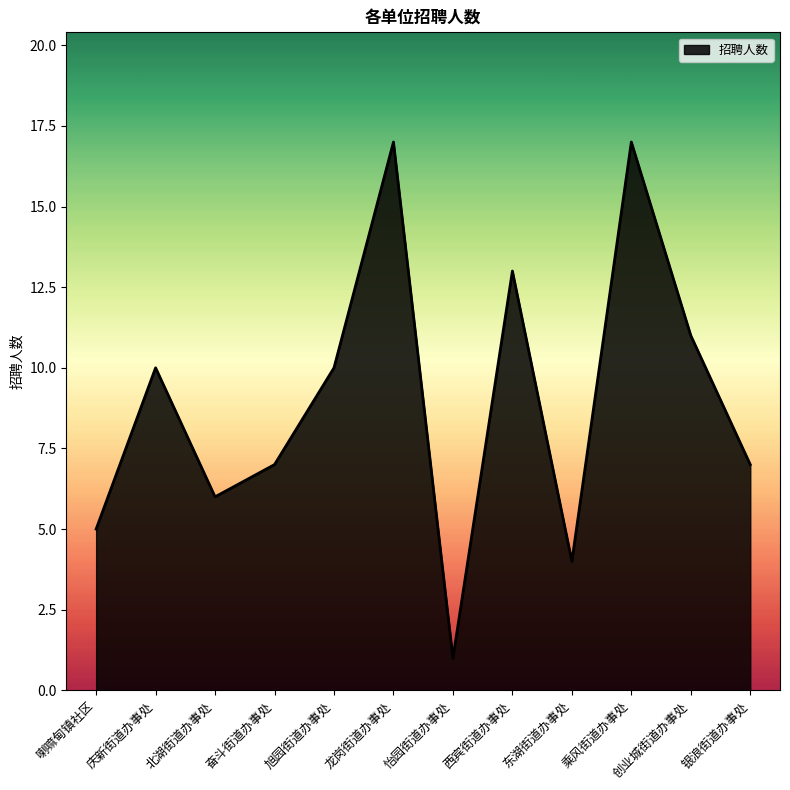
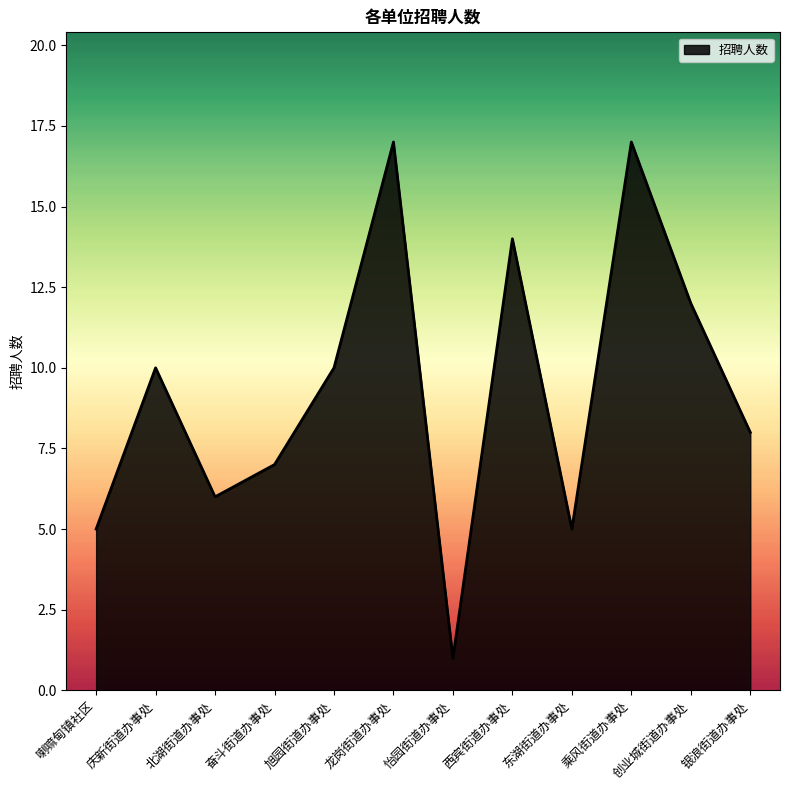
  {
    "喇嘛甸镇社区": 5,
    "庆新街道办事处": 10,
    "北湖街道办事处": 6,
    "奋斗街道办事处": 7,
    "旭园街道办事处": 10,
    "龙岗街道办事处": 17,
    "怡园街道办事处": 1,
-   "西宾街道办事处": 13,
-   "东湖街道办事处": 4,
+   "西宾街道办事处": 14,
+   "东湖街道办事处": 5,
    "乘风街道办事处": 17,
-   "创业城街道办事处": 11,
-   "银浪街道办事处": 7
+   "创业城街道办事处": 12,
+   "银浪街道办事处": 8
  }
